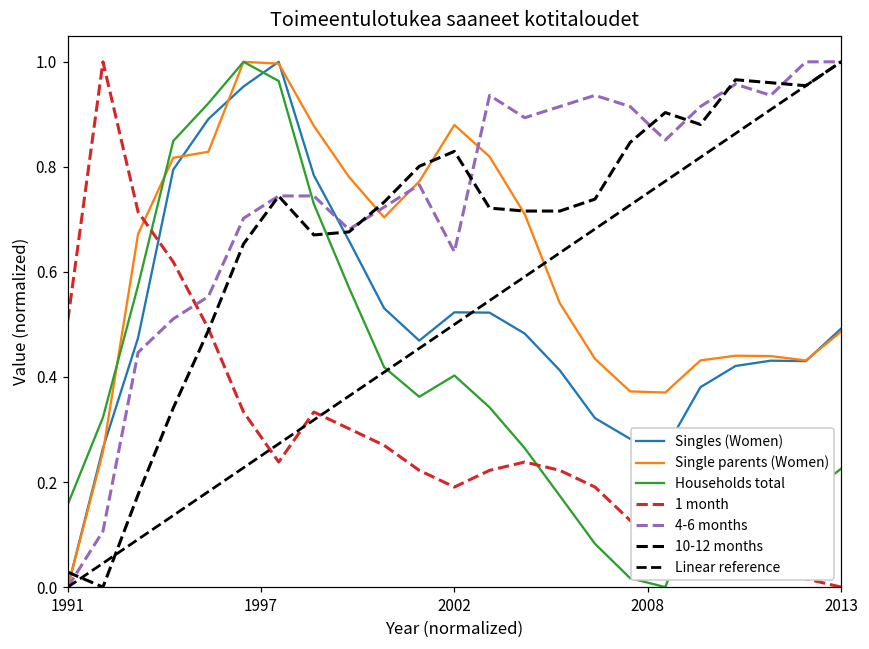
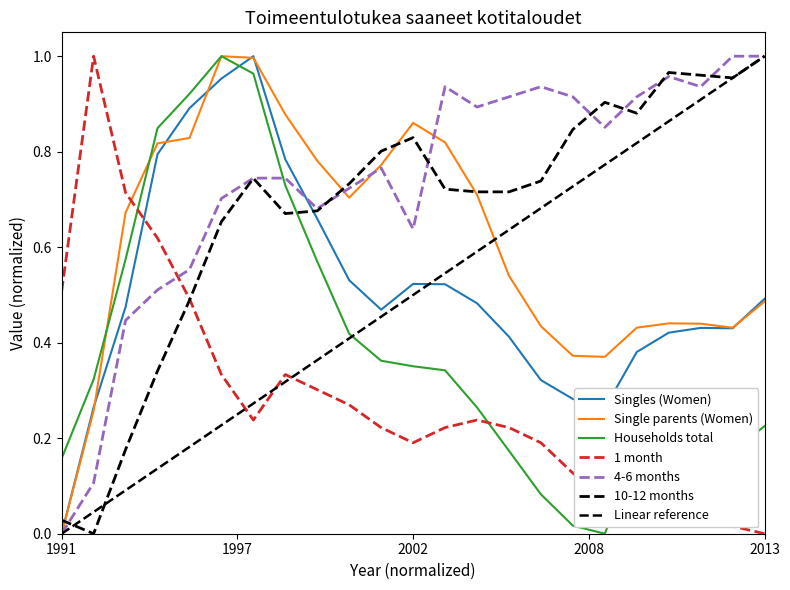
  {
    "Singles (Women)": {
      "2002": 0.52,
      "2013": 0.49
    },
    "Single parents (Women)": {
-     "2002": 0.88,
+     "2002": 0.86,
      "2013": 0.49
    },
    "Households total": {
      "1991": 0.16,
-     "2002": 0.40,
+     "2002": 0.35,
      "2013": 0.23
    },
    "1 month": {
      "1991": 0.51,
      "2002": 0.19,
      "2013": 0.00
    },
    "4-6 months": {
      "2002": 0.64
    }
  }
